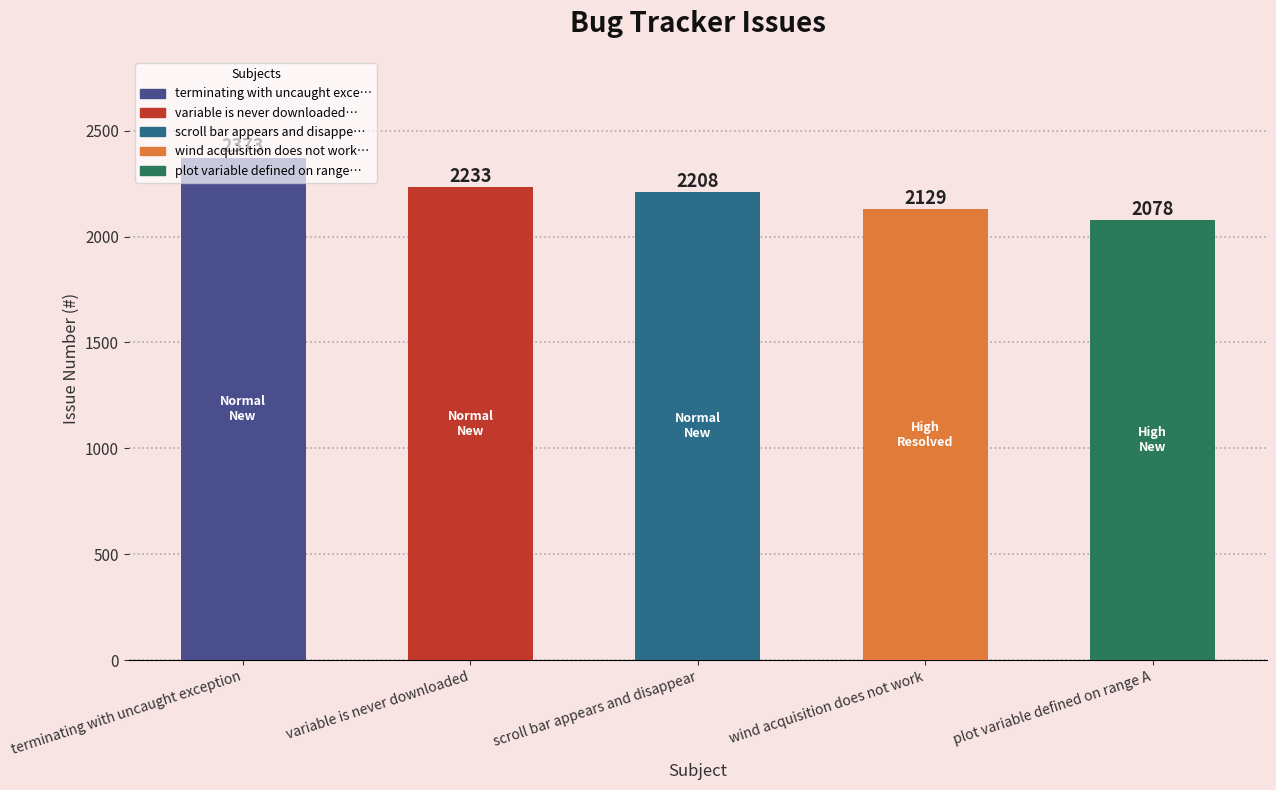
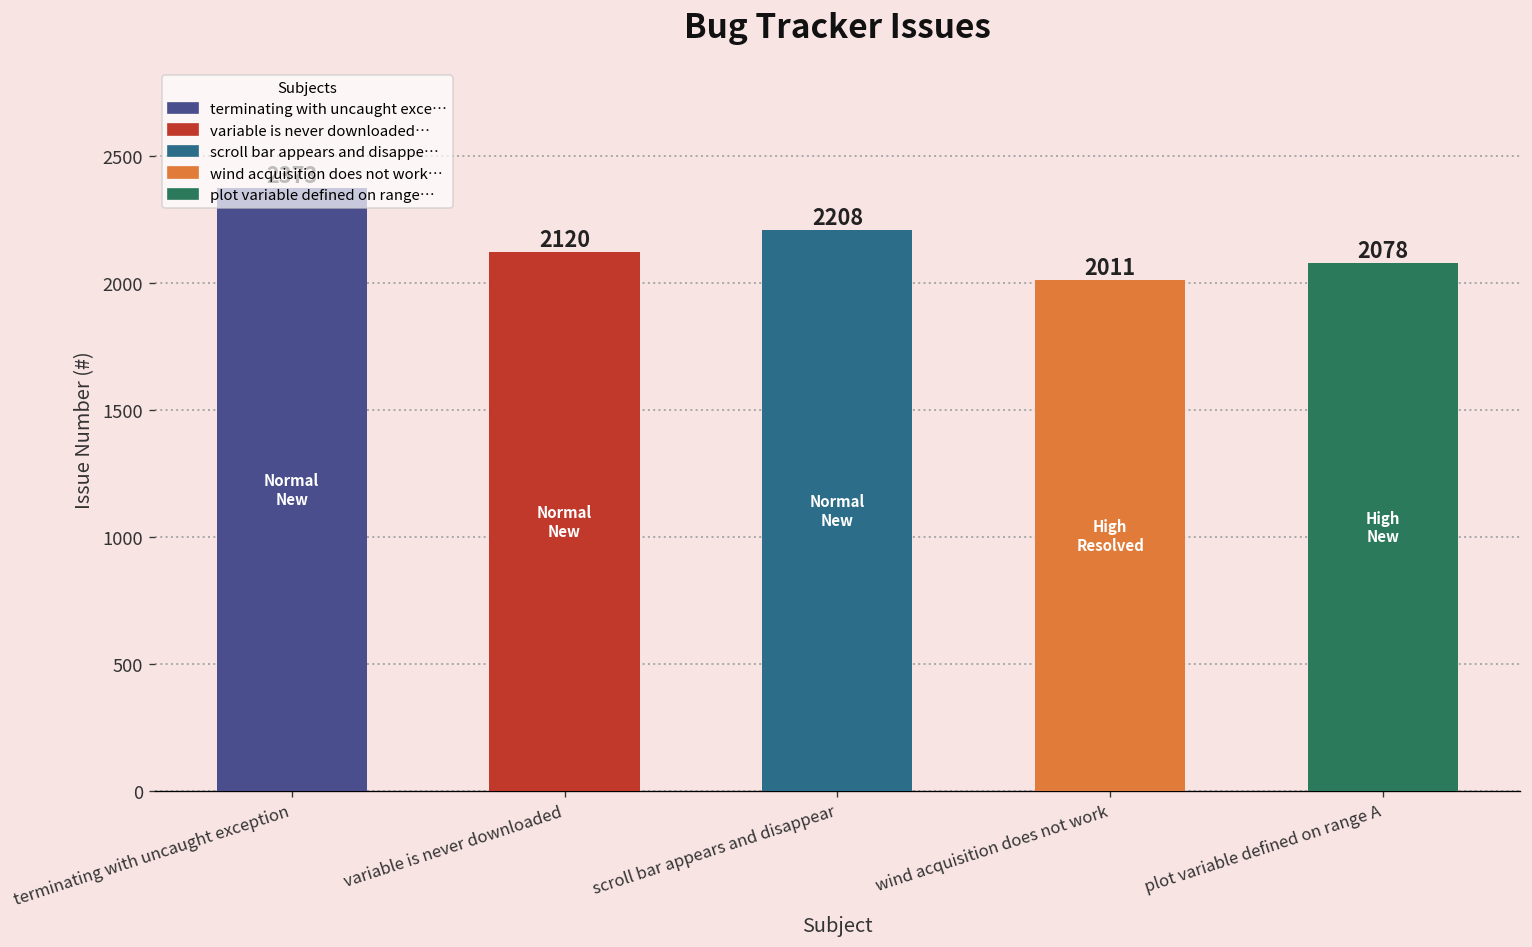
  {
-   "variable is never downloaded": 2233,
+   "variable is never downloaded": 2120,
    "scroll bar appears and disappear": 2208,
-   "wind acquisition does not work": 2129,
+   "wind acquisition does not work": 2011,
    "plot variable defined on range A": 2078
  }
